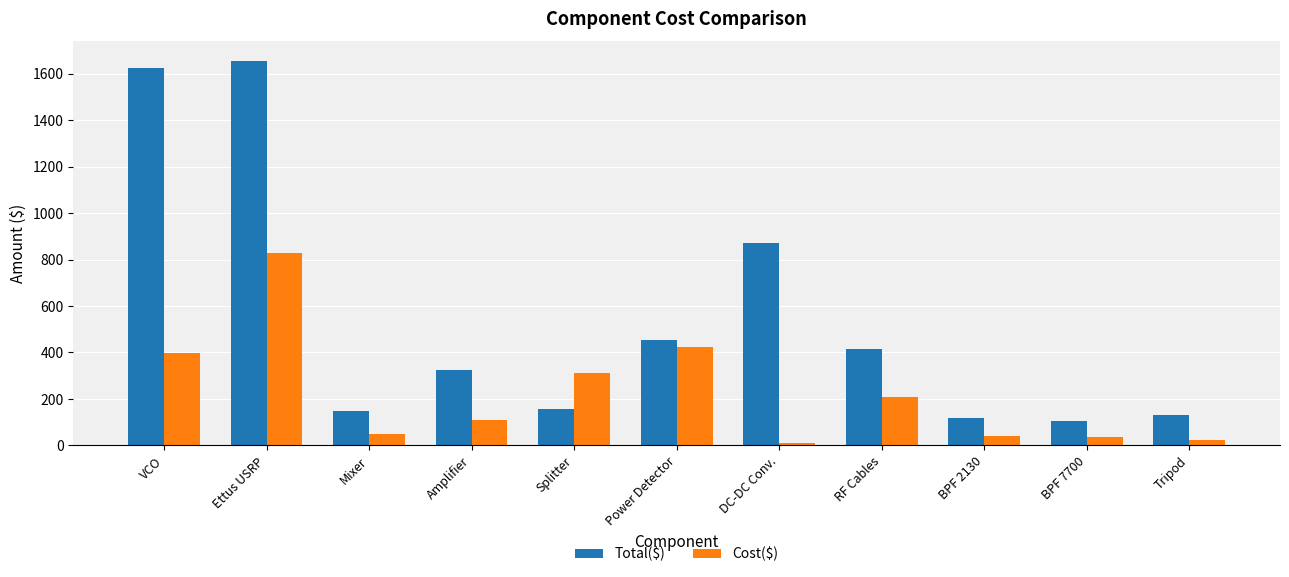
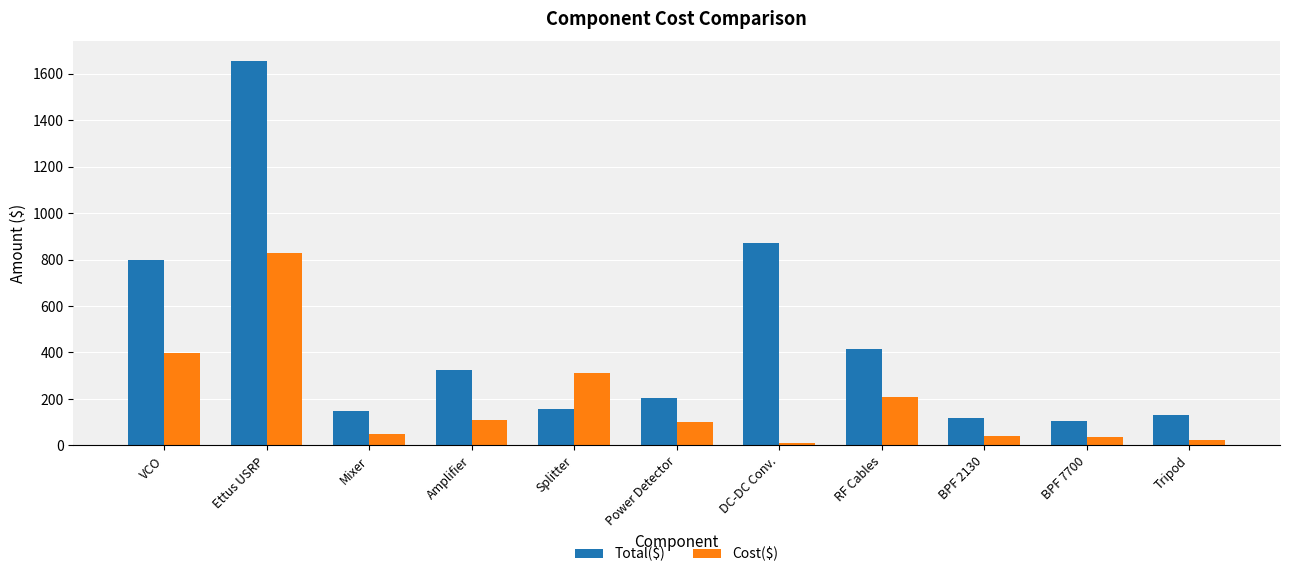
  {
    "Total($)": {
-     "VCO": 1630,
+     "VCO": 800,
      "Ettus USRP": 1660,
      "Mixer": 150,
      "Amplifier": 320,
      "Splitter": 160,
-     "Power Detector": 450,
+     "Power Detector": 200,
      "DC-DC Conv.": 870,
      "RF Cables": 420,
      "BPF 2130": 120,
      "BPF 7700": 110,
      "Tripod": 130
    },
    "Cost($)": {
      "VCO": 400,
      "Ettus USRP": 830,
      "Mixer": 50,
      "Amplifier": 110,
      "Splitter": 310,
-     "Power Detector": 420,
+     "Power Detector": 100,
      "DC-DC Conv.": 10,
      "RF Cables": 210,
      "BPF 2130": 40,
      "BPF 7700": 40,
      "Tripod": 20
    }
  }
